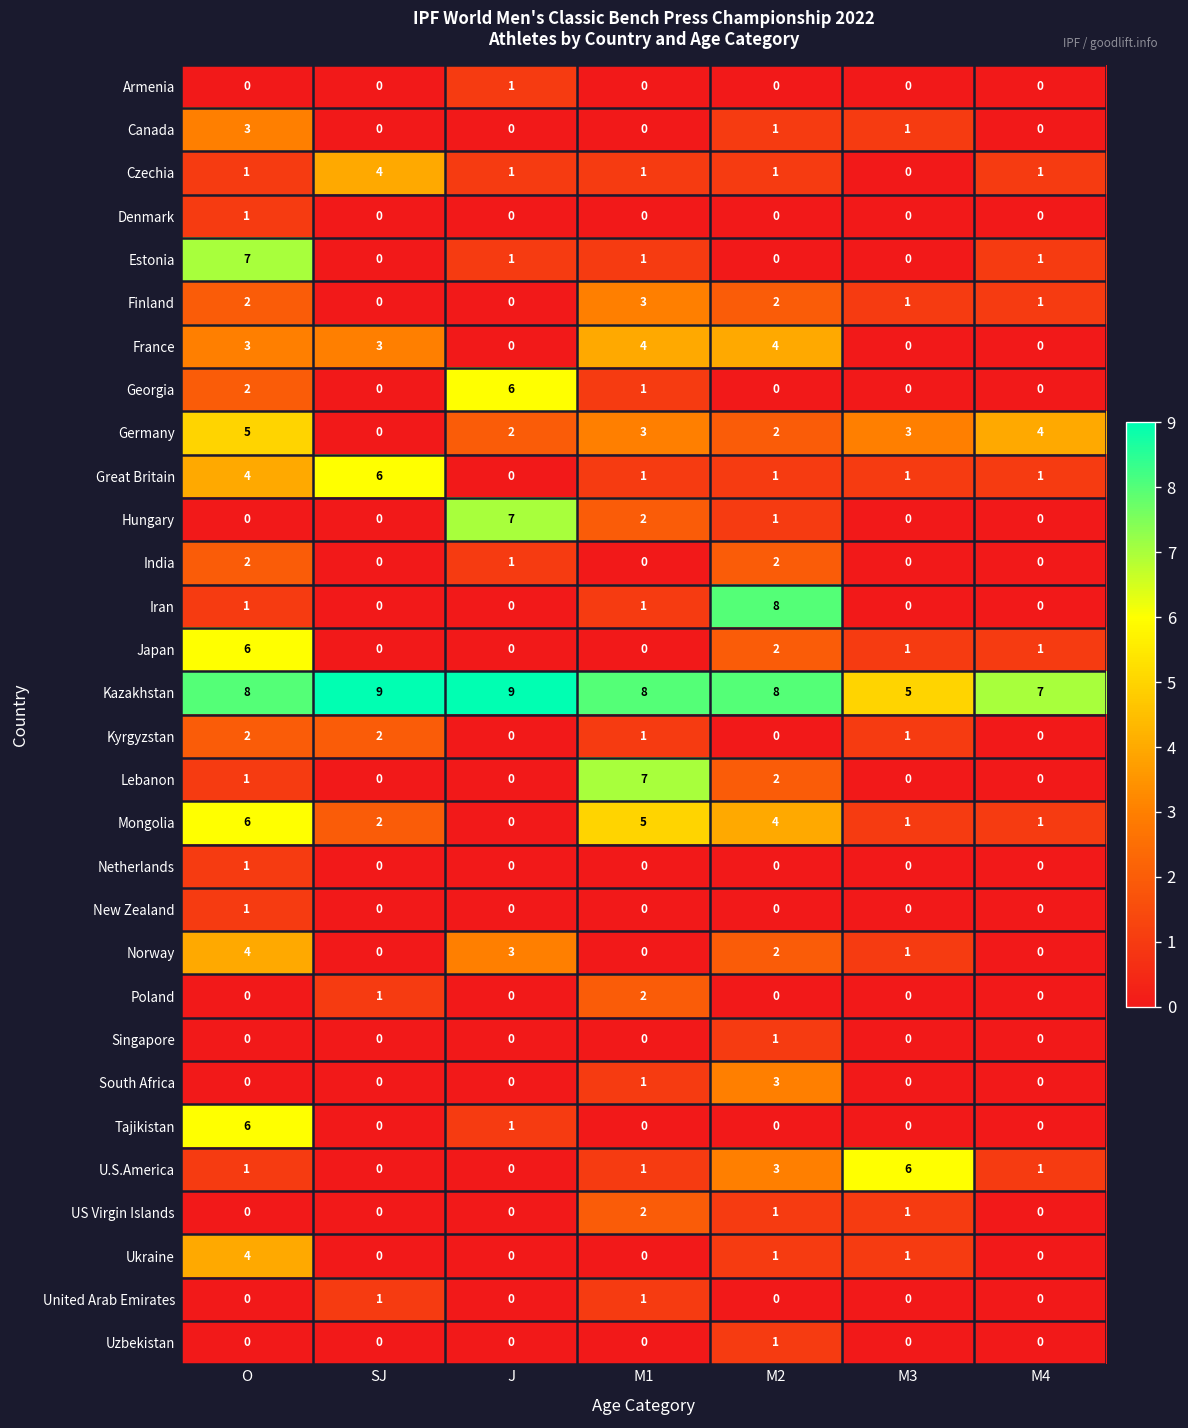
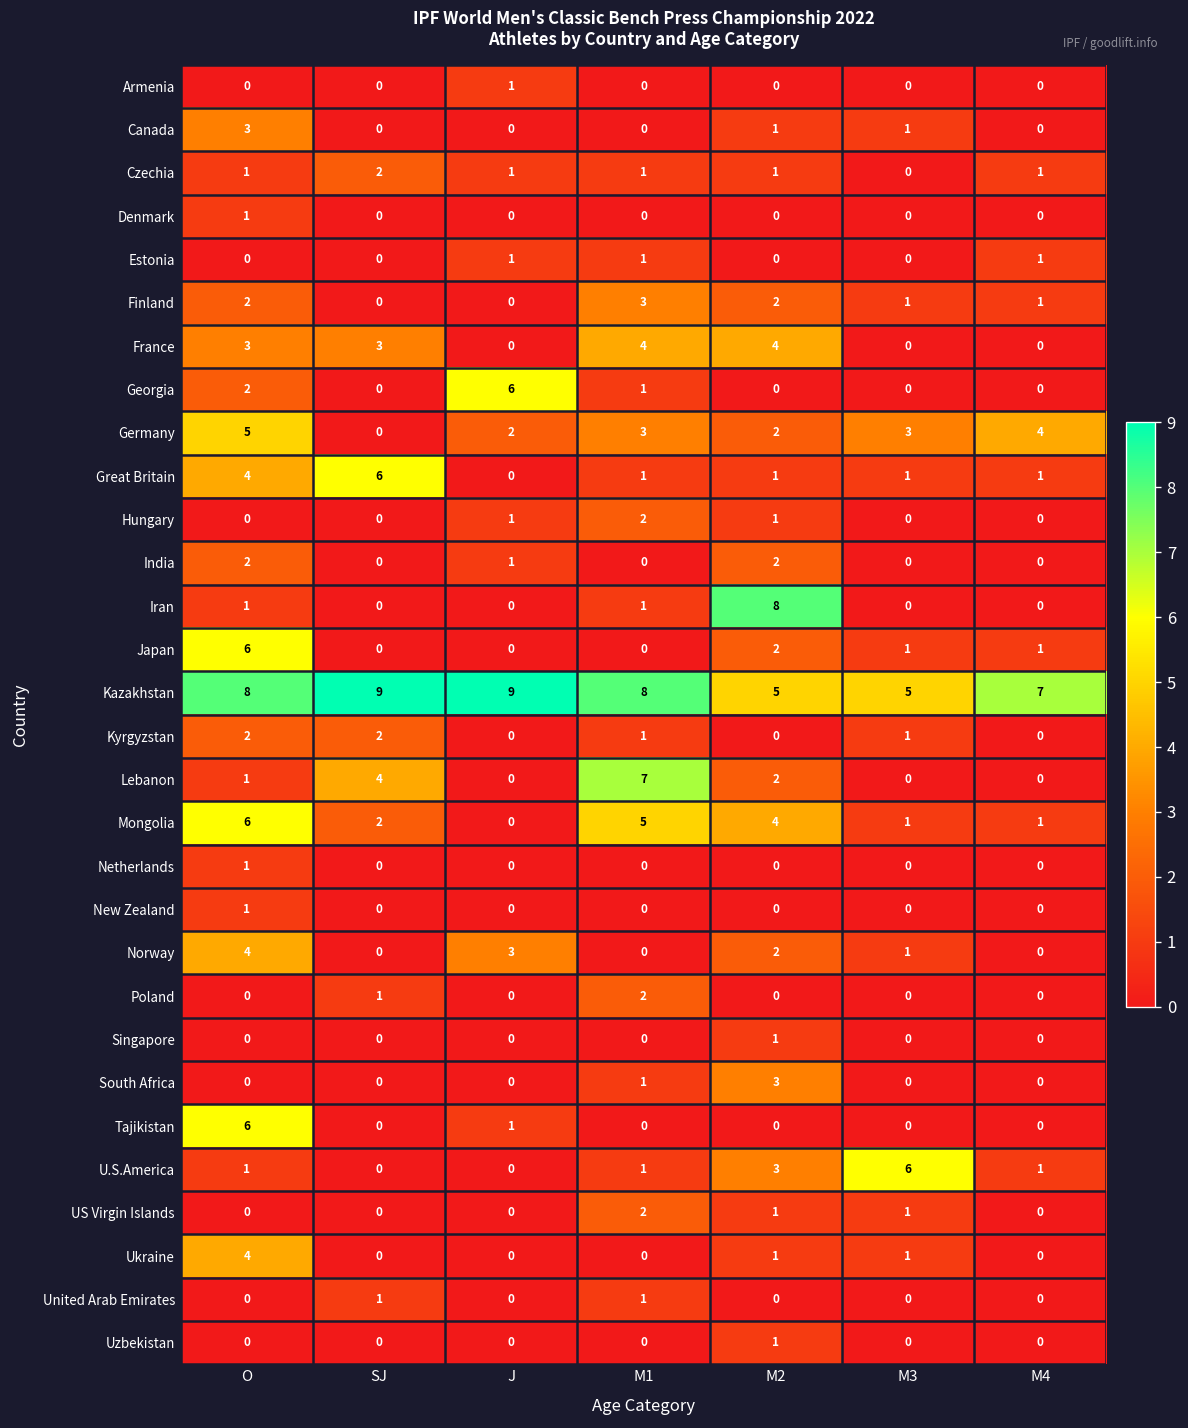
  {
    "Czechia": {
      "O": 1,
-     "SJ": 4,
+     "SJ": 2,
      "J": 1,
      "M1": 1,
      "M2": 1,
      "M3": 0,
      "M4": 1
    },
    "Estonia": {
-     "O": 7,
+     "O": 0,
      "SJ": 0,
      "J": 1,
      "M1": 1,
      "M2": 0,
      "M3": 0,
      "M4": 1
    },
    "Hungary": {
      "O": 0,
      "SJ": 0,
-     "J": 7,
+     "J": 1,
      "M1": 2,
      "M2": 1,
      "M3": 0,
      "M4": 0
    },
    "Kazakhstan": {
      "O": 8,
      "SJ": 9,
      "J": 9,
      "M1": 8,
-     "M2": 8,
+     "M2": 5,
      "M3": 5,
      "M4": 7
    },
    "Lebanon": {
      "O": 1,
-     "SJ": 0,
+     "SJ": 4,
      "J": 0,
      "M1": 7,
      "M2": 2,
      "M3": 0,
      "M4": 0
    }
  }
